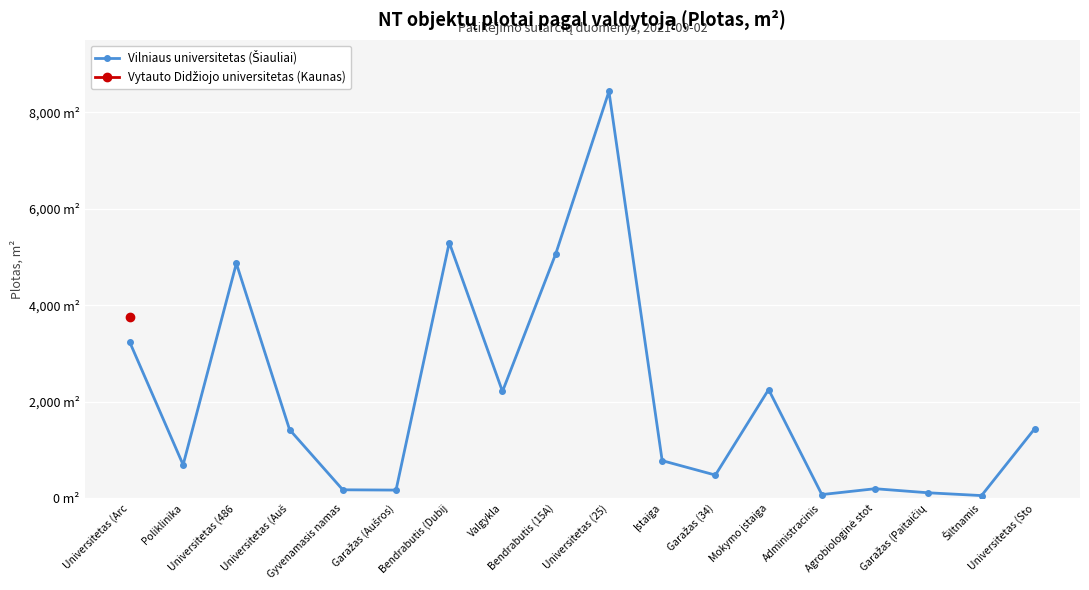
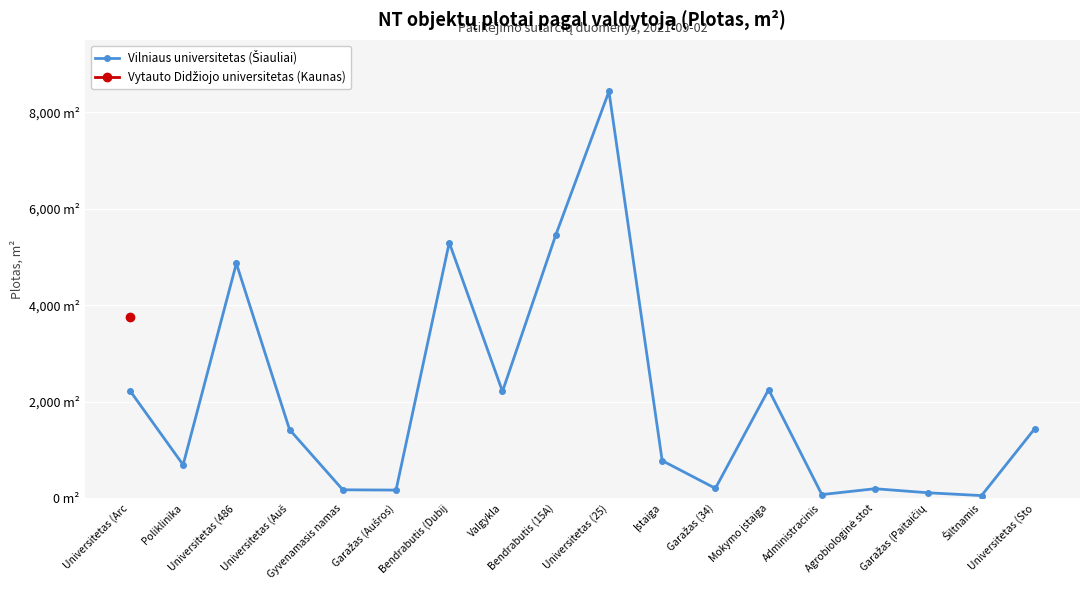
  {
    "Vilniaus universitetas (Šiauliai)": {
-     "Universitetas (Arc": "3,200 m²",
+     "Universitetas (Arc": "2,200 m²",
      "Poliklinika": "700 m²",
      "Universitetas (486": "4,900 m²",
      "Universitetas (Auš": "1,400 m²",
      "Gyvenamasis namas": "200 m²",
      "Garažas (Aušros)": "200 m²",
      "Bendrabutis (Dubij": "5,300 m²",
      "Valgykla": "2,200 m²",
-     "Bendrabutis (15A)": "5,100 m²",
+     "Bendrabutis (15A)": "5,500 m²",
      "Universitetas (25)": "8,400 m²",
      "Įstaiga": "800 m²",
-     "Garažas (34)": "500 m²",
+     "Garažas (34)": "200 m²",
      "Mokymo įstaiga": "2,300 m²",
      "Administracinis": "100 m²",
      "Agrobiologinė stot": "200 m²",
      "Garažas (Paitaičių": "100 m²",
      "Šiltnamis": "100 m²",
      "Universitetas (Sto": "1,400 m²"
    },
    "Vytauto Didžiojo universitetas (Kaunas)": {
      "Universitetas (Arc": "3,700 m²"
    }
  }
